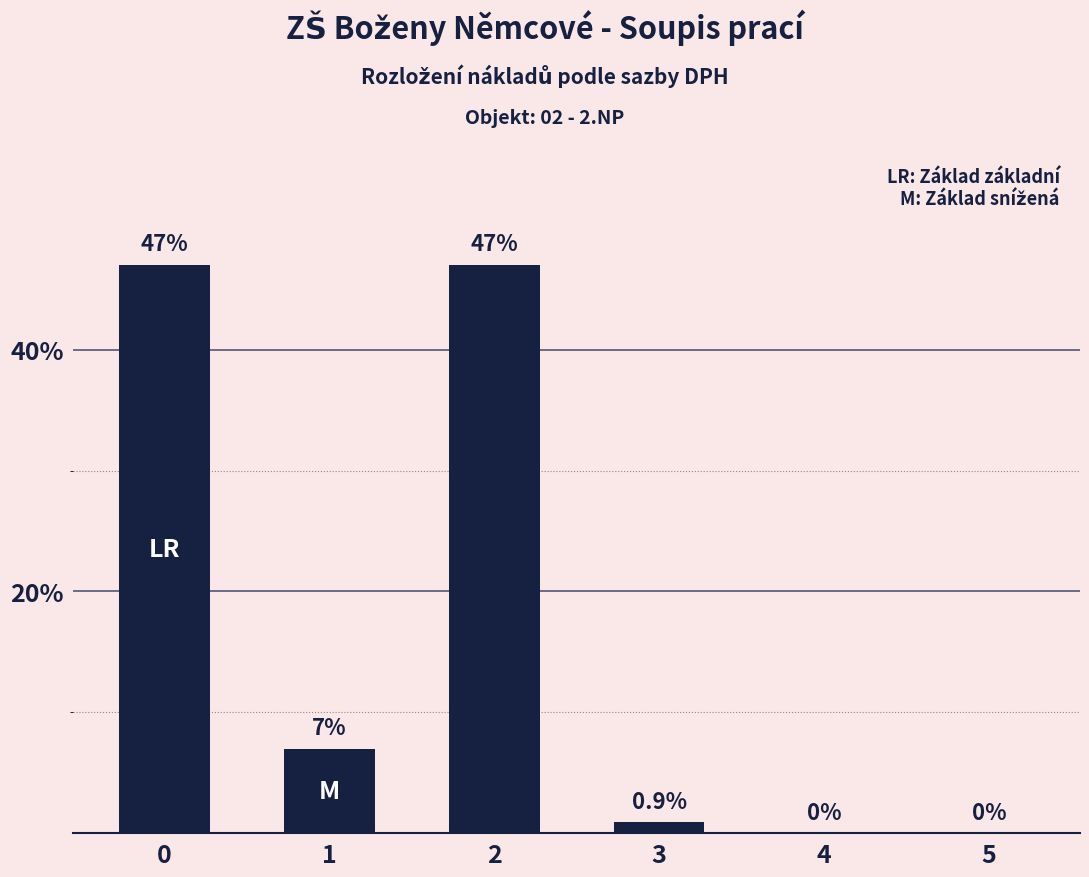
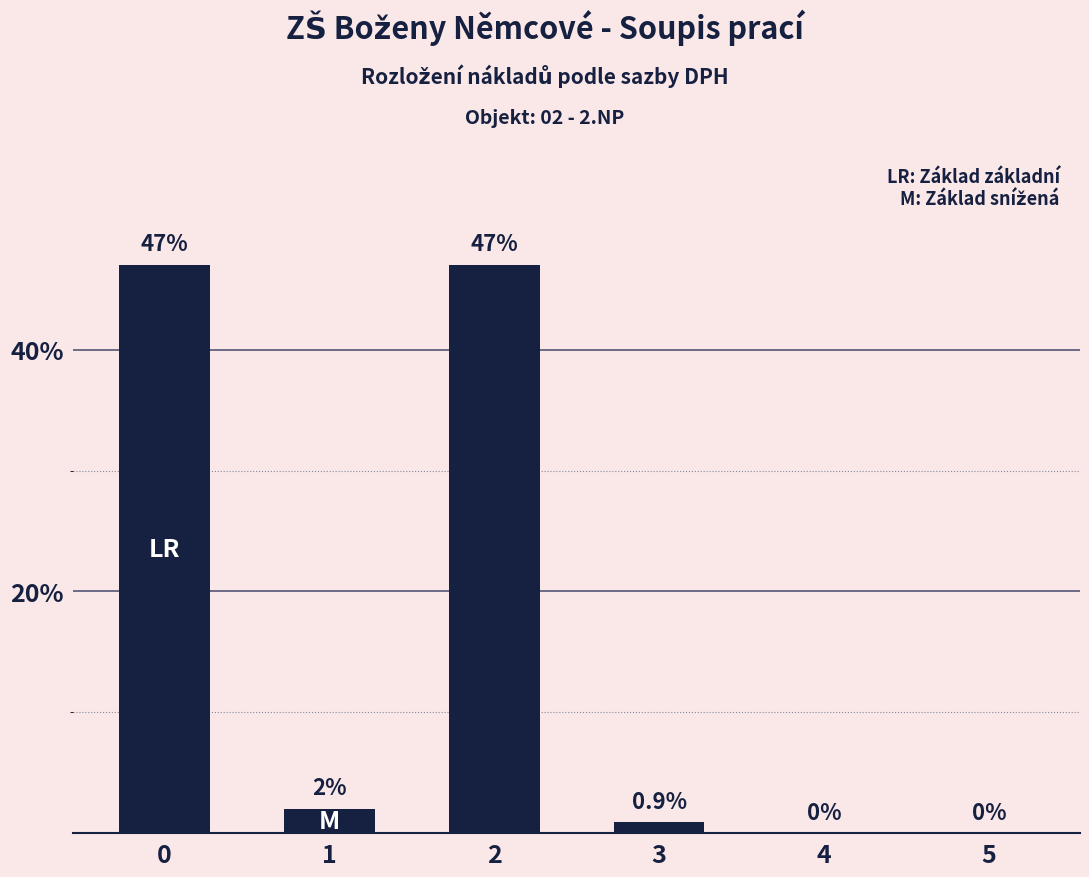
  {
    "0": "47%",
-   "1": "7%",
+   "1": "2%",
    "2": "47%",
    "3": "0.9%",
    "4": "0%",
    "5": "0%"
  }
